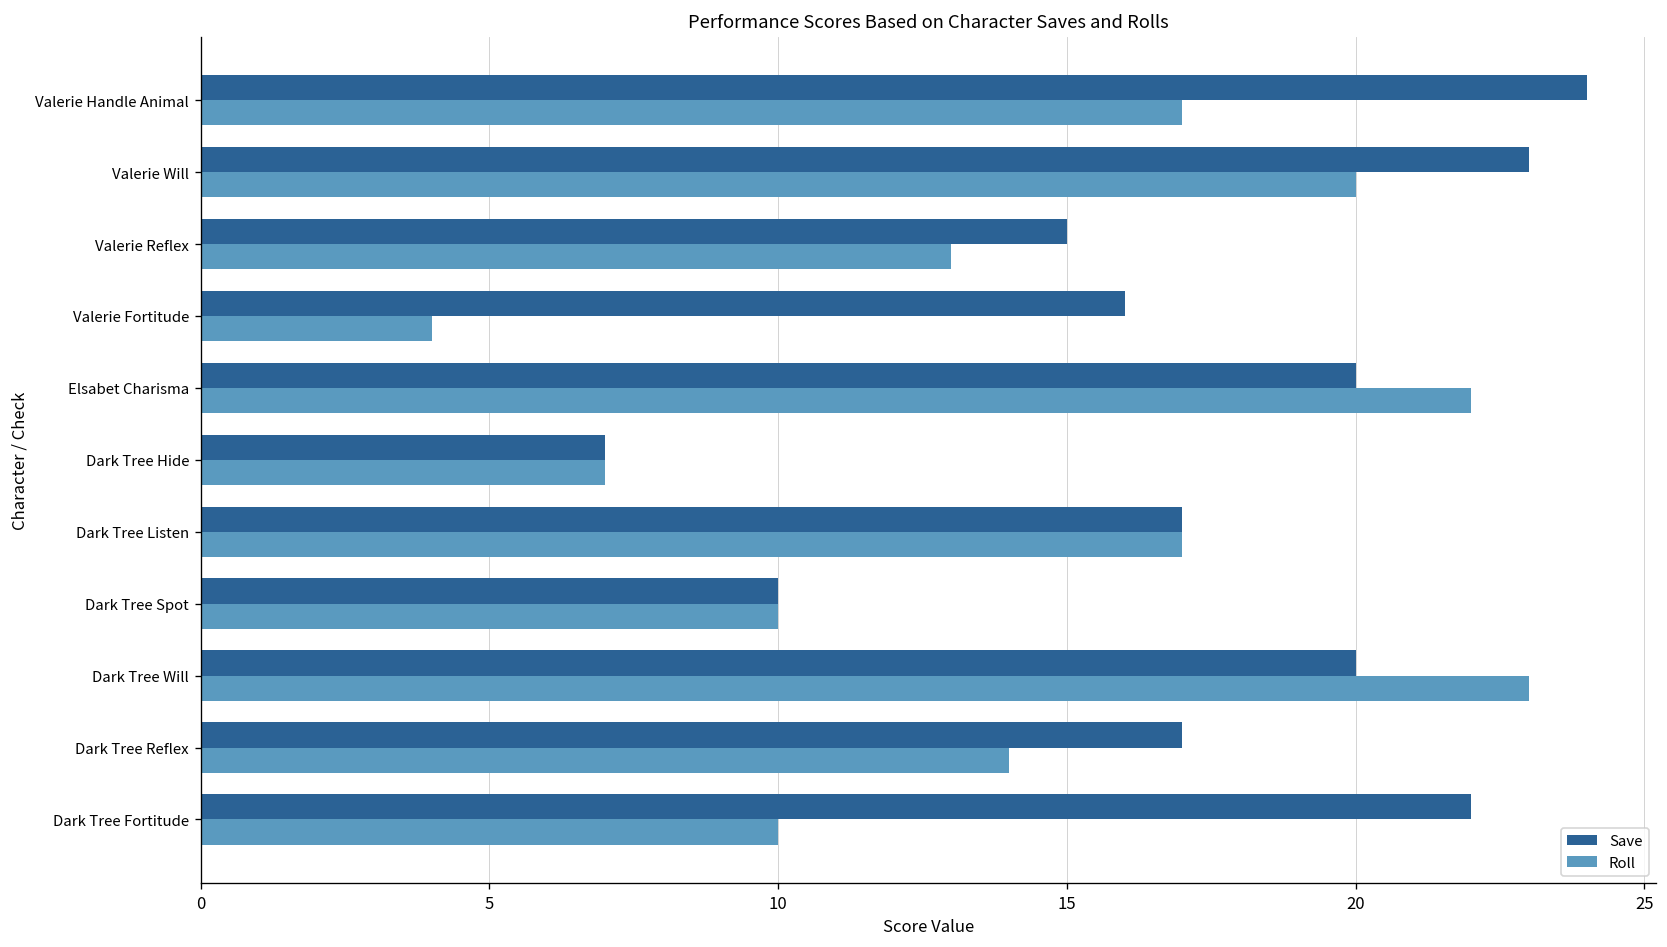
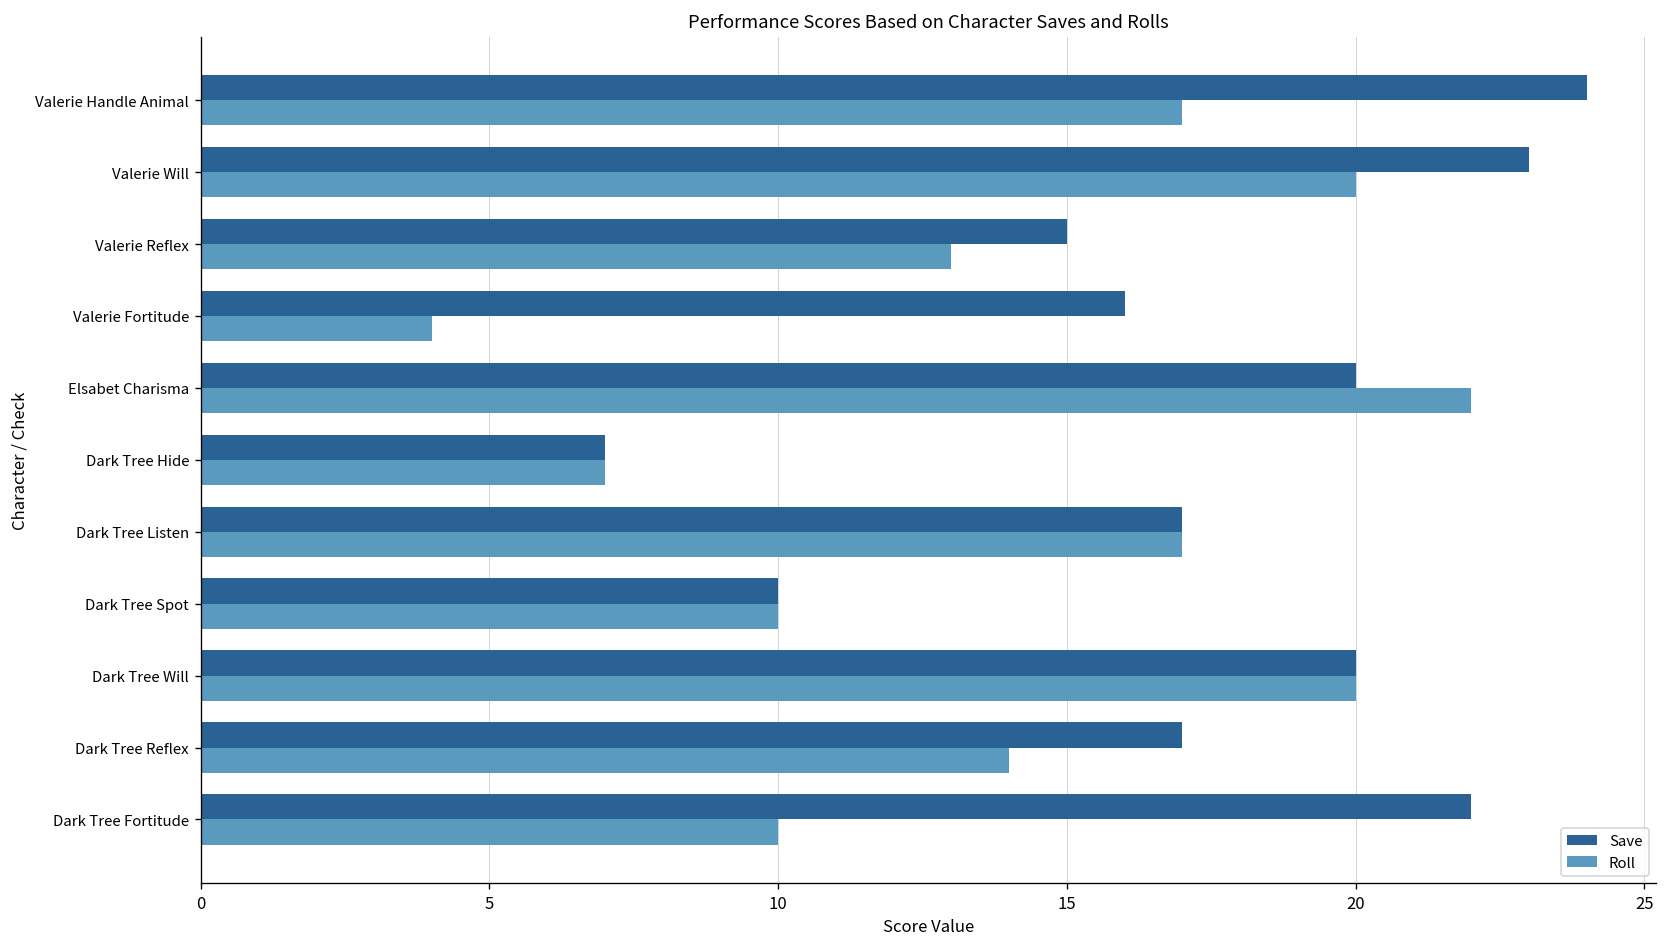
  {
    "Save": {
      "Valerie Handle Animal": 24,
      "Valerie Will": 23,
      "Valerie Reflex": 15,
      "Valerie Fortitude": 16,
      "Elsabet Charisma": 20,
      "Dark Tree Hide": 7,
      "Dark Tree Listen": 17,
      "Dark Tree Spot": 10,
      "Dark Tree Will": 20,
      "Dark Tree Reflex": 17,
      "Dark Tree Fortitude": 22
    },
    "Roll": {
      "Valerie Handle Animal": 17,
      "Valerie Will": 20,
      "Valerie Reflex": 13,
      "Valerie Fortitude": 4,
      "Elsabet Charisma": 22,
      "Dark Tree Hide": 7,
      "Dark Tree Listen": 17,
      "Dark Tree Spot": 10,
-     "Dark Tree Will": 23,
+     "Dark Tree Will": 20,
      "Dark Tree Reflex": 14,
      "Dark Tree Fortitude": 10
    }
  }
